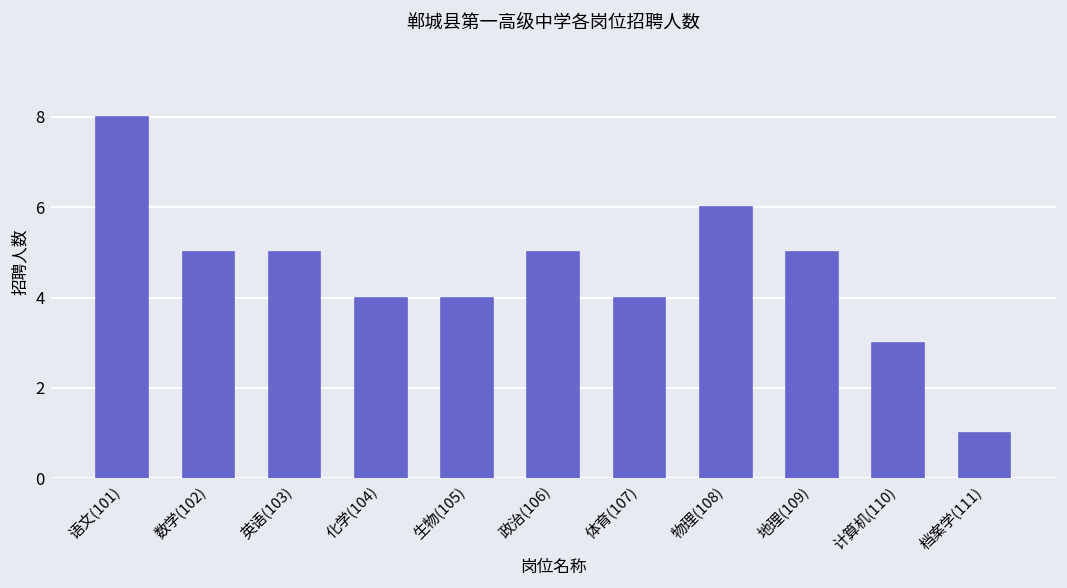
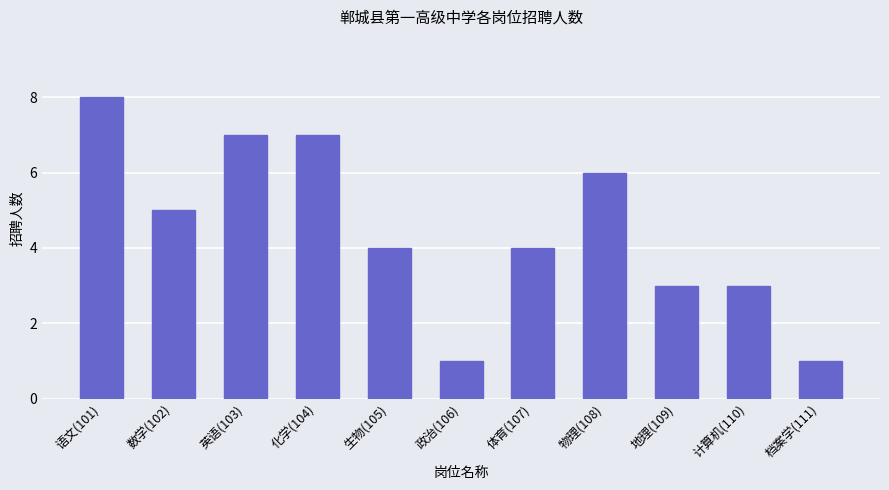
  {
    "语文(101)": 8,
    "数学(102)": 5,
-   "英语(103)": 5,
-   "化学(104)": 4,
+   "英语(103)": 7,
+   "化学(104)": 7,
    "生物(105)": 4,
-   "政治(106)": 5,
+   "政治(106)": 1,
    "体育(107)": 4,
    "物理(108)": 6,
-   "地理(109)": 5,
+   "地理(109)": 3,
    "计算机(110)": 3,
    "档案学(111)": 1
  }
